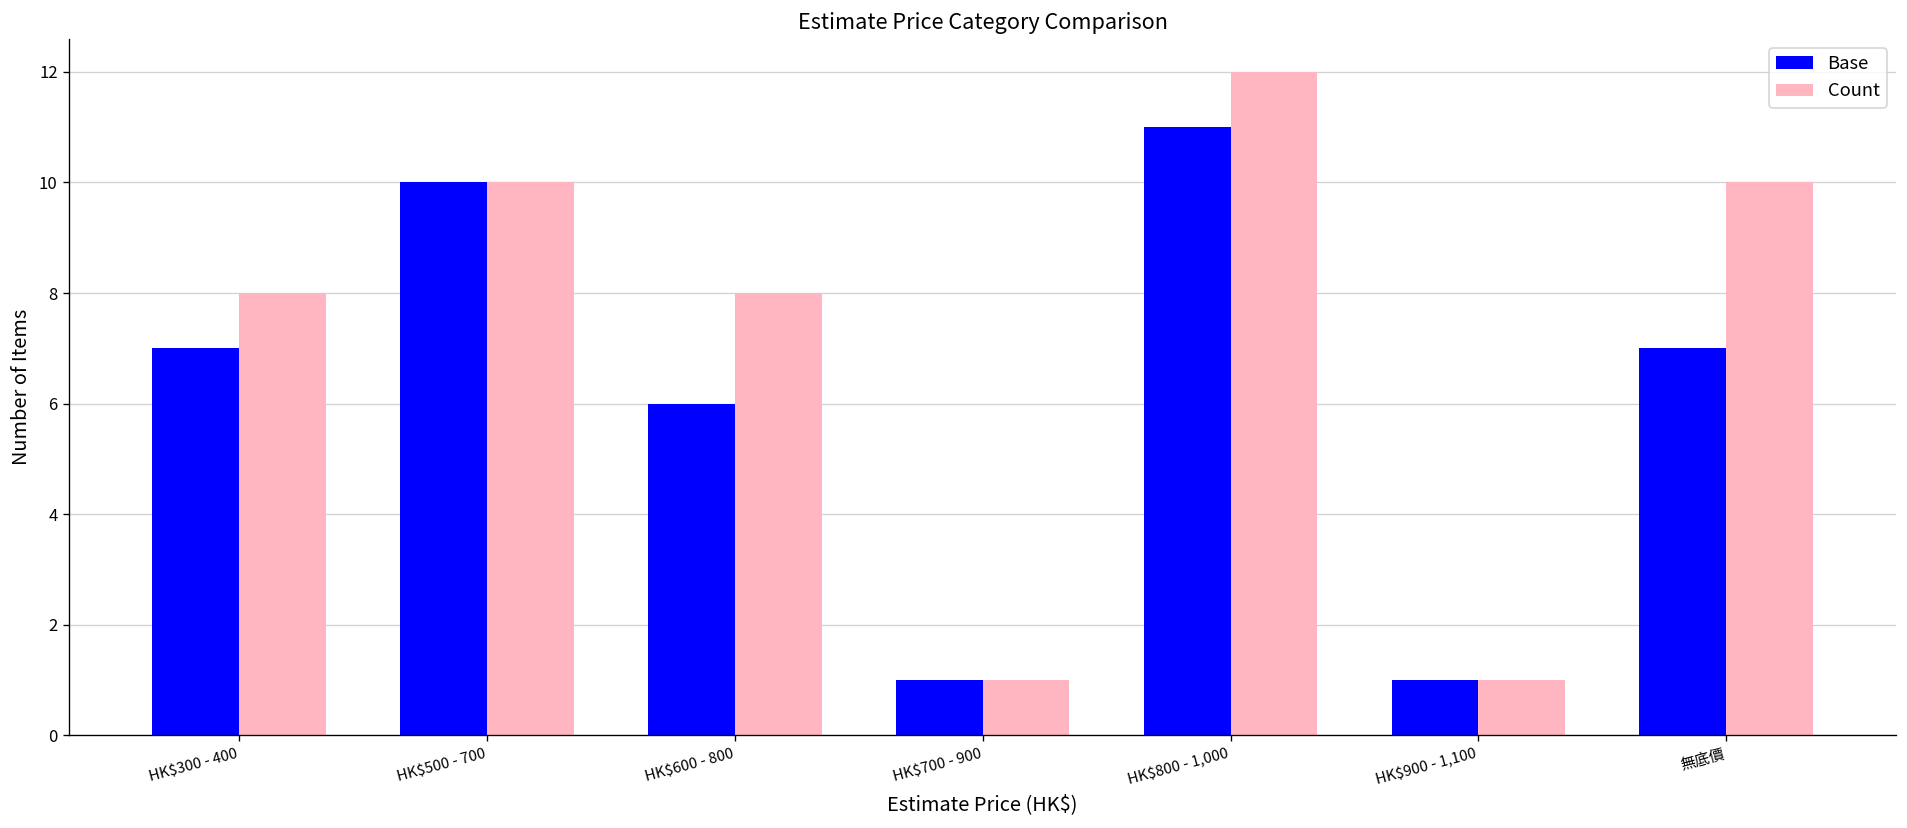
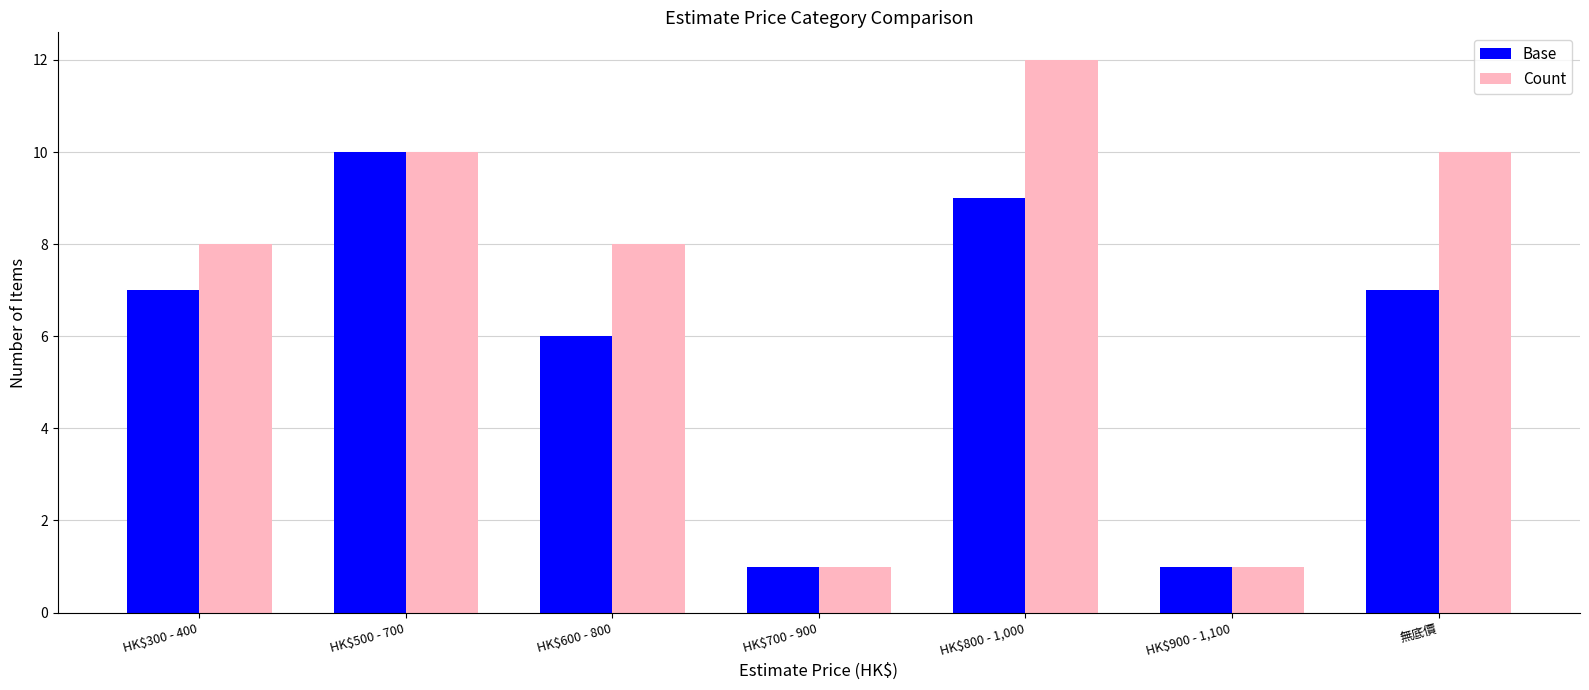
  {
    "Base": {
      "HK$300 - 400": 7,
      "HK$500 - 700": 10,
      "HK$600 - 800": 6,
      "HK$700 - 900": 1,
-     "HK$800 - 1,000": 11,
+     "HK$800 - 1,000": 9,
      "HK$900 - 1,100": 1,
      "無底價": 7
    },
    "Count": {
      "HK$300 - 400": 8,
      "HK$500 - 700": 10,
      "HK$600 - 800": 8,
      "HK$700 - 900": 1,
      "HK$800 - 1,000": 12,
      "HK$900 - 1,100": 1,
      "無底價": 10
    }
  }
